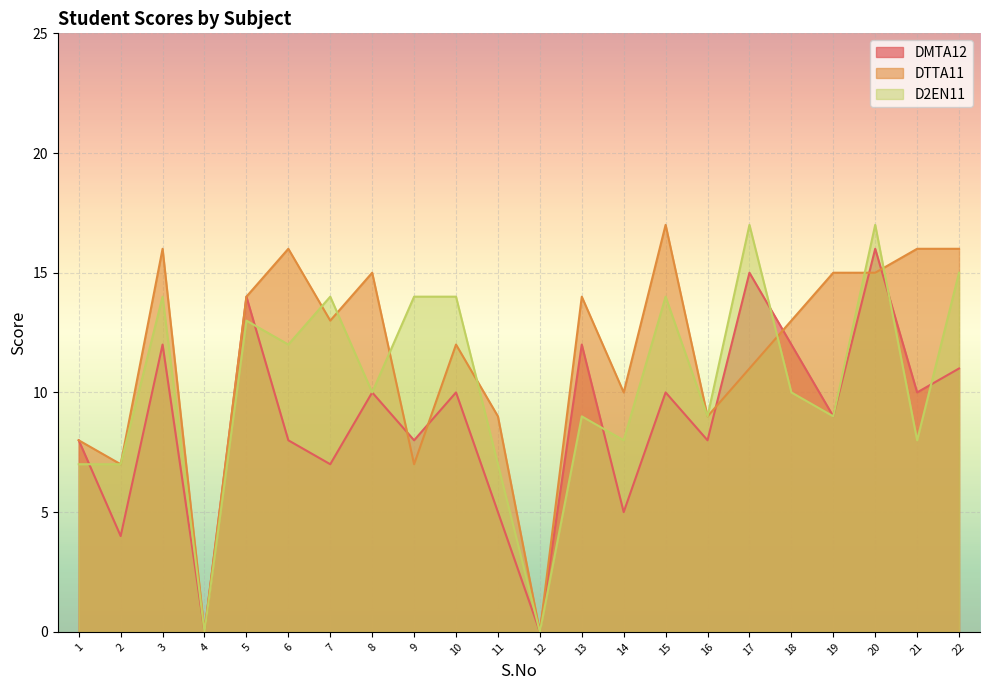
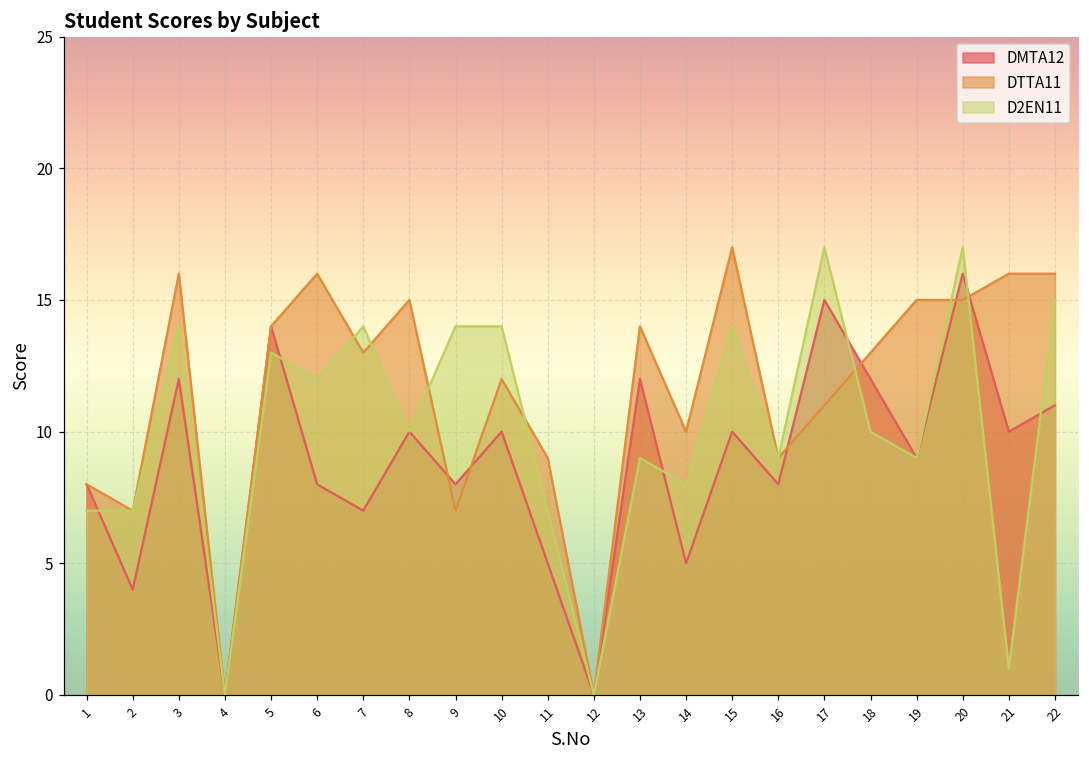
  {
    "D2EN11": {
      "1": 7,
      "3": 14,
      "5": 13,
      "6": 12,
      "7": 14,
      "9": 14,
      "10": 14,
      "11": 7,
      "13": 9,
      "14": 8,
      "15": 14,
      "17": 17,
      "18": 10,
      "20": 17,
-     "21": 8,
+     "21": 1,
      "22": 15
    }
  }
